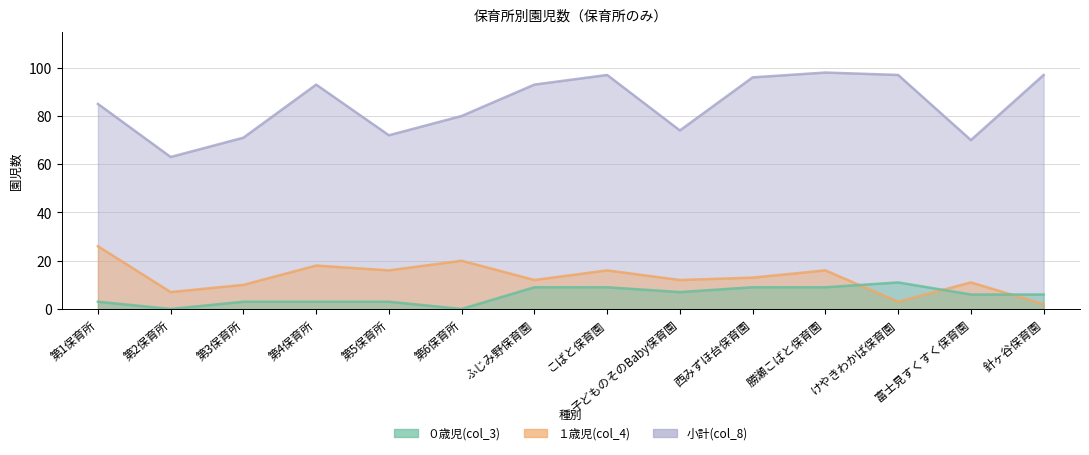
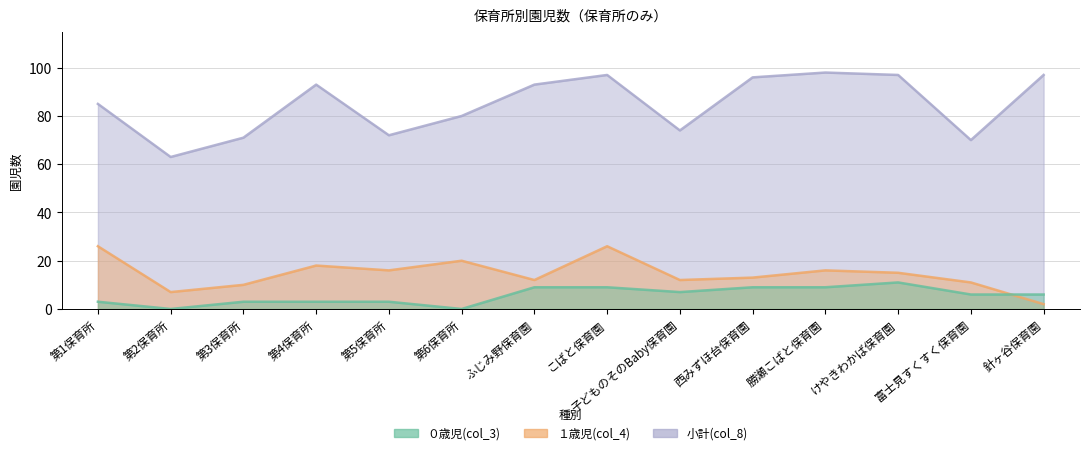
  {
    "１歳児(col_4)": {
      "第1保育所": 26,
      "第2保育所": 7,
      "第3保育所": 10,
      "第4保育所": 18,
      "第5保育所": 16,
      "第6保育所": 20,
      "ふじみ野保育園": 12,
-     "こばと保育園": 16,
+     "こばと保育園": 26,
      "子どものそのBaby保育園": 12,
      "西みずほ台保育園": 13,
      "勝瀬こばと保育園": 16,
-     "けやきわかば保育園": 3,
+     "けやきわかば保育園": 15,
      "富士見すくすく保育園": 11,
      "針ヶ谷保育園": 2
    }
  }
